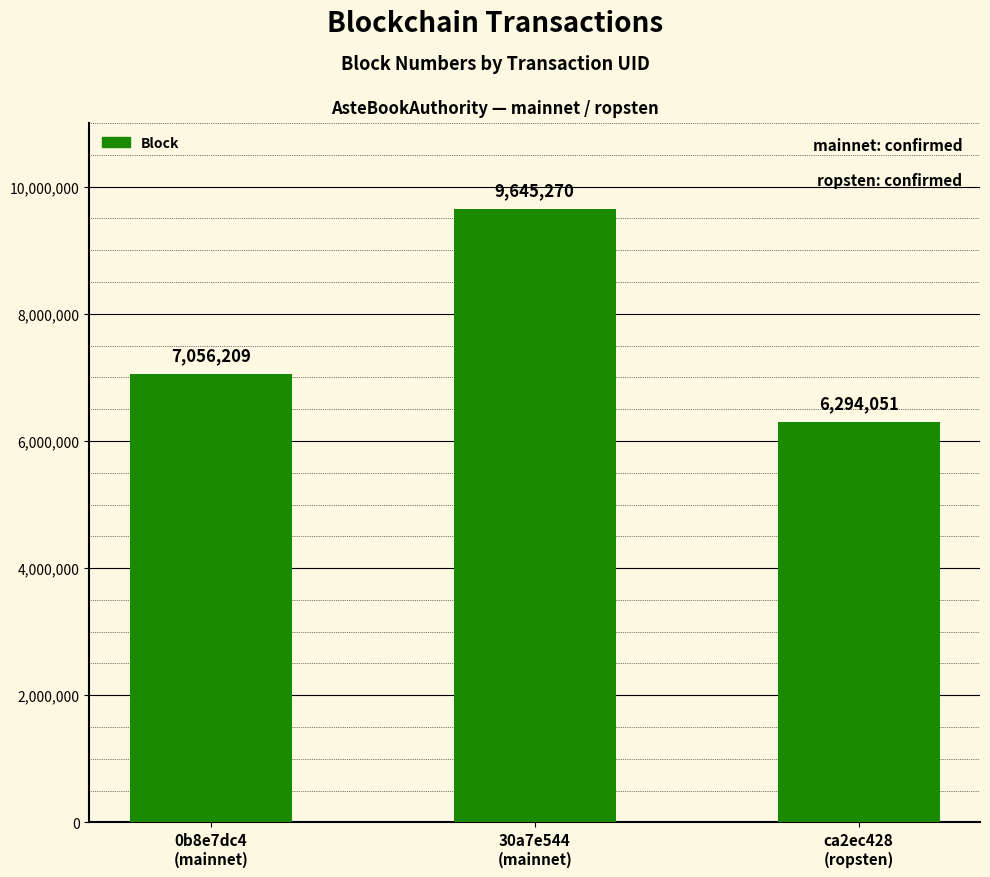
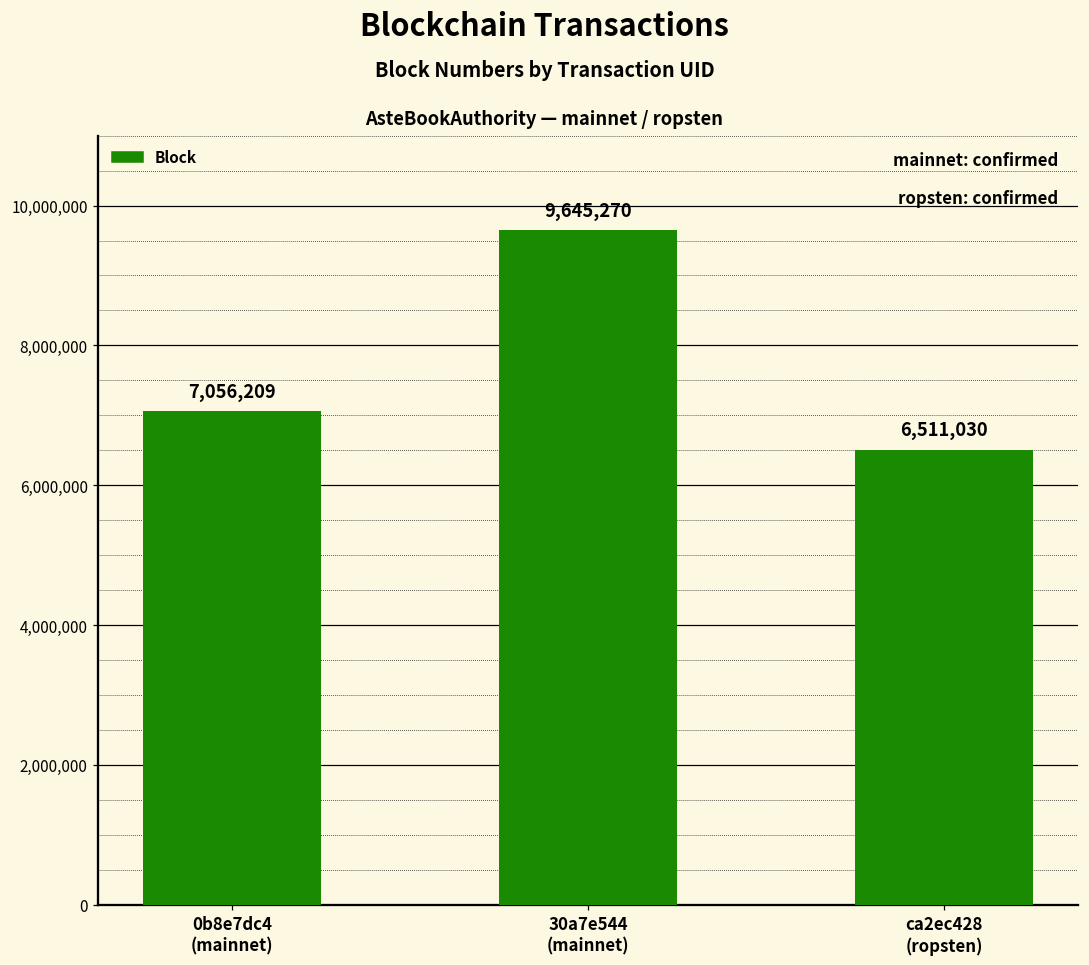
  {
    "0b8e7dc4 (mainnet)": "7,056,209",
    "30a7e544 (mainnet)": "9,645,270",
-   "ca2ec428 (ropsten)": "6,294,051"
+   "ca2ec428 (ropsten)": "6,511,030"
  }
